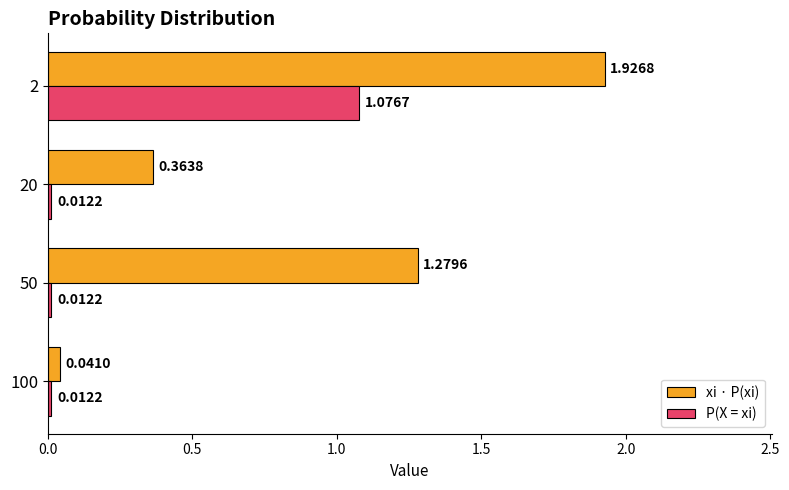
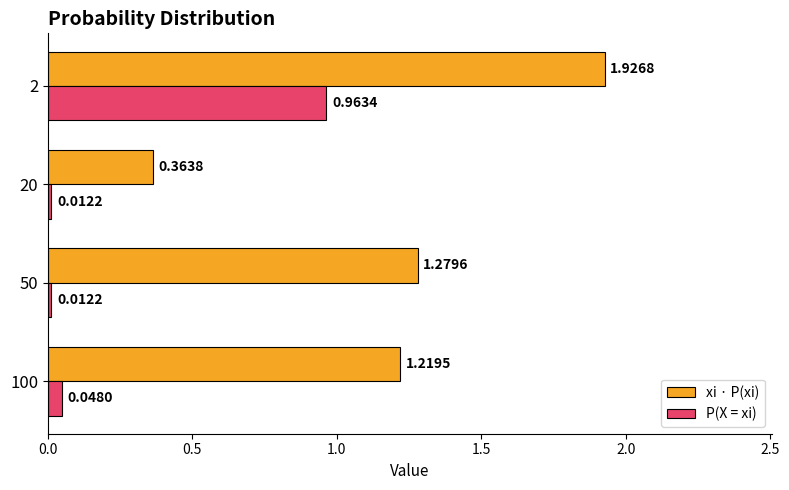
  {
    "xi · P(xi)": {
      "2": 1.9268,
      "20": 0.3638,
      "50": 1.2796,
-     "100": 0.0410
+     "100": 1.2195
    },
    "P(X = xi)": {
-     "2": 1.0767,
+     "2": 0.9634,
      "20": 0.0122,
      "50": 0.0122,
-     "100": 0.0122
+     "100": 0.0480
    }
  }
